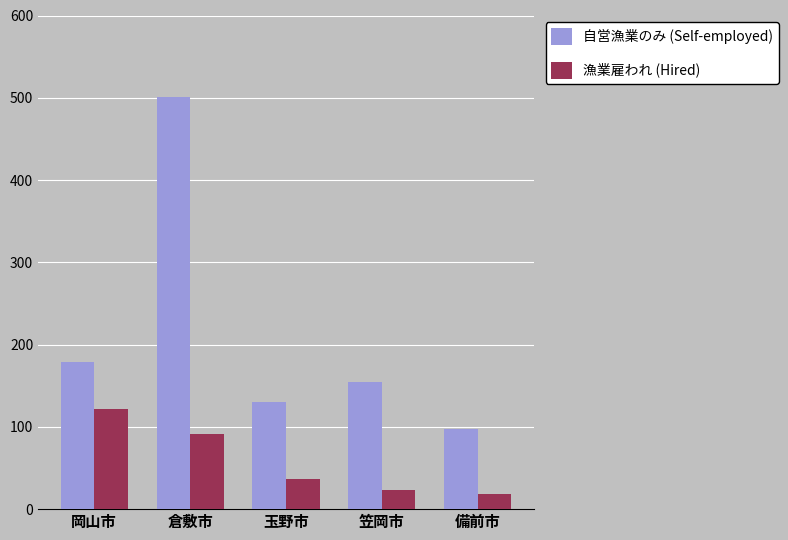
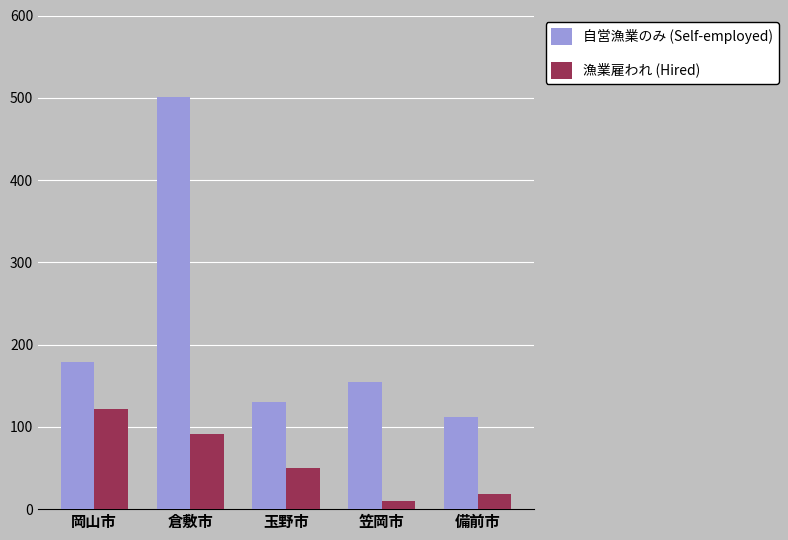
  {
    "自営漁業のみ (Self-employed)": {
      "岡山市": 180,
      "倉敷市": 500,
      "玉野市": 130,
      "笠岡市": 150,
-     "備前市": 100
+     "備前市": 110
    },
    "漁業雇われ (Hired)": {
      "岡山市": 120,
      "倉敷市": 90,
-     "玉野市": 40,
-     "笠岡市": 20,
+     "玉野市": 50,
+     "笠岡市": 10,
      "備前市": 20
    }
  }
